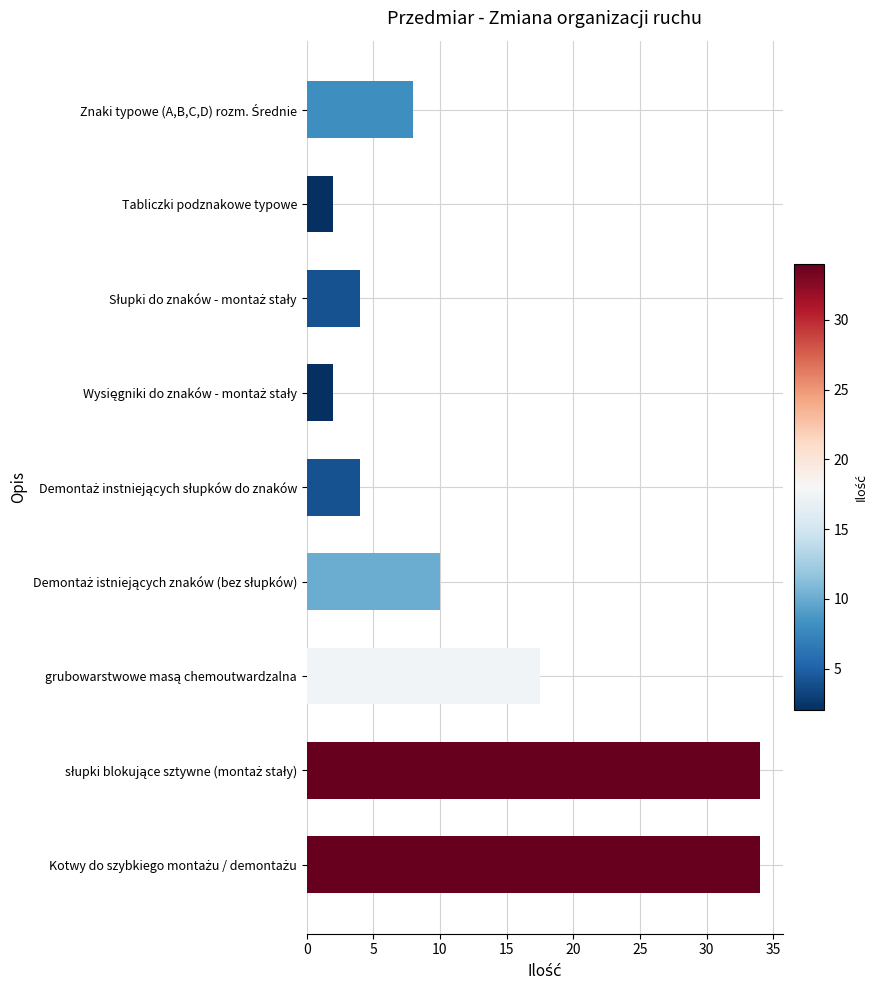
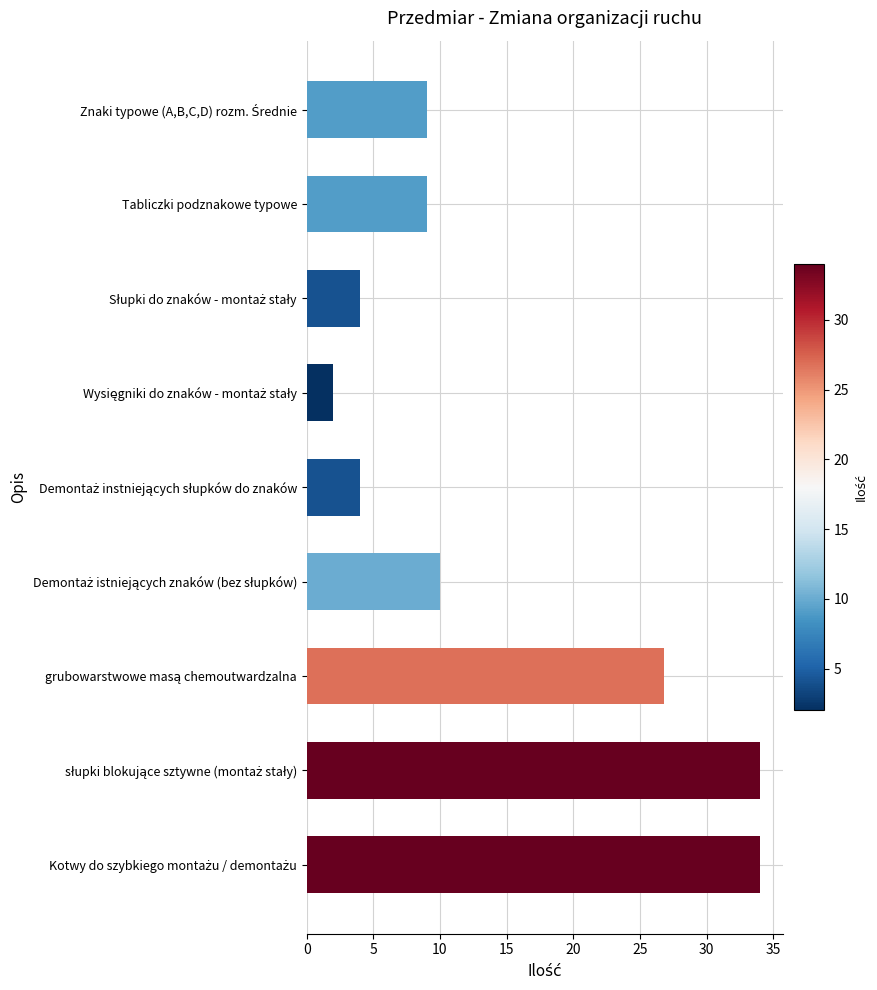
  {
-   "Znaki typowe (A,B,C,D) rozm. Średnie": 8,
-   "Tabliczki podznakowe typowe": 2,
+   "Znaki typowe (A,B,C,D) rozm. Średnie": 9,
+   "Tabliczki podznakowe typowe": 9,
    "Słupki do znaków - montaż stały": 4.0,
    "Wysięgniki do znaków - montaż stały": 2.0,
    "Demontaż instniejących słupków do znaków": 4.0,
    "Demontaż istniejących znaków (bez słupków)": 10.0,
-   "grubowarstwowe masą chemoutwardzalna": 17.5,
+   "grubowarstwowe masą chemoutwardzalna": 26.8,
    "słupki blokujące sztywne (montaż stały)": 34.0,
    "Kotwy do szybkiego montażu / demontażu": 34.0
  }
